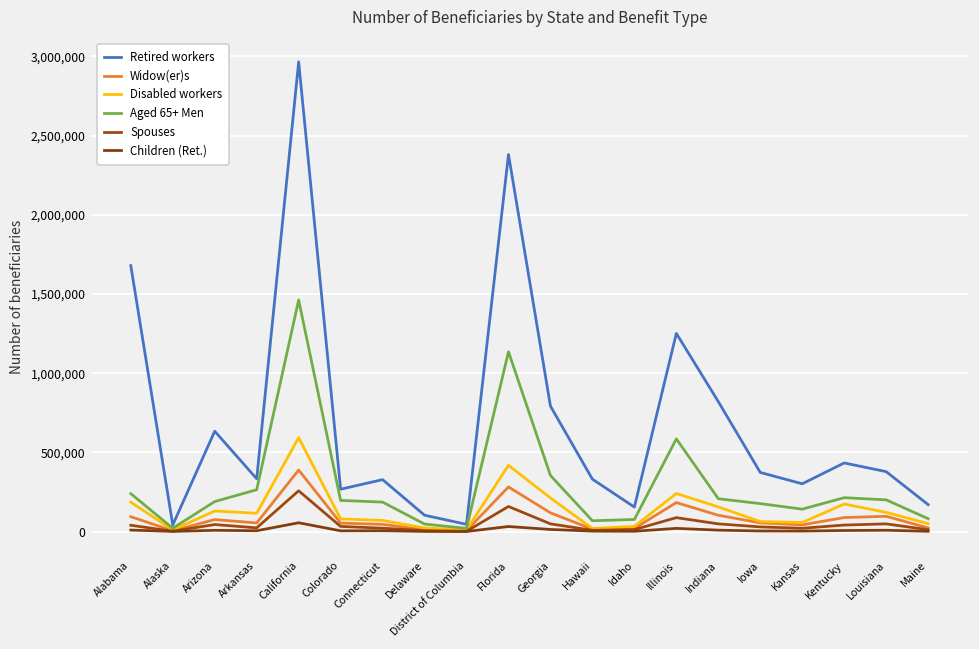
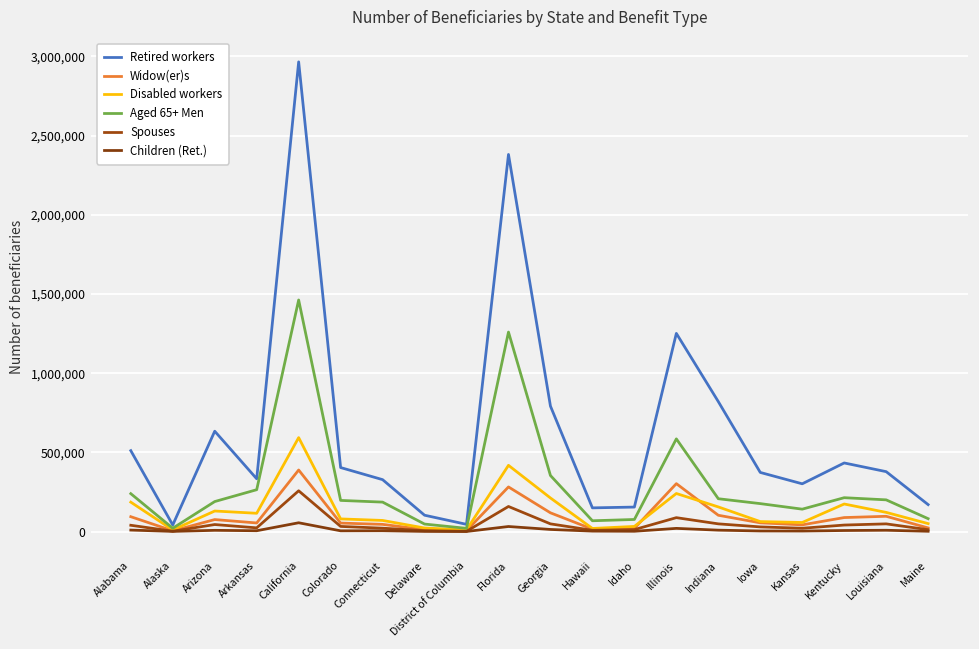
  {
    "Retired workers": {
-     "Alabama": "1,680,000",
+     "Alabama": "510,000",
      "Alaska": "40,000",
      "Arizona": "630,000",
      "Arkansas": "330,000",
      "California": "2,970,000",
-     "Colorado": "270,000",
+     "Colorado": "400,000",
      "Connecticut": "330,000",
      "Delaware": "100,000",
      "District of Columbia": "50,000",
      "Florida": "2,380,000",
      "Georgia": "790,000",
-     "Hawaii": "330,000",
+     "Hawaii": "150,000",
      "Idaho": "150,000",
      "Illinois": "1,250,000",
      "Indiana": "820,000",
      "Iowa": "370,000",
      "Kansas": "300,000",
      "Kentucky": "430,000",
      "Louisiana": "380,000",
      "Maine": "170,000"
    },
    "Widow(er)s": {
      "Alabama": "90,000",
      "Arizona": "80,000",
      "Arkansas": "50,000",
      "California": "390,000",
      "Colorado": "50,000",
      "Connecticut": "50,000",
      "Florida": "280,000",
      "Georgia": "120,000",
-     "Illinois": "180,000",
+     "Illinois": "300,000",
      "Indiana": "100,000",
      "Kentucky": "90,000",
      "Louisiana": "100,000"
    },
    "Disabled workers": {
      "Alabama": "190,000",
      "Arizona": "130,000",
      "Arkansas": "120,000",
      "California": "590,000",
      "Colorado": "80,000",
      "Connecticut": "70,000",
      "Florida": "420,000",
      "Georgia": "210,000",
      "Illinois": "240,000",
      "Indiana": "160,000",
      "Kentucky": "170,000",
      "Louisiana": "120,000",
      "Maine": "50,000"
    },
    "Aged 65+ Men": {
      "Alabama": "240,000",
      "Arizona": "190,000",
      "Arkansas": "260,000",
      "California": "1,460,000",
      "Colorado": "200,000",
      "Connecticut": "190,000",
      "Delaware": "50,000",
-     "Florida": "1,140,000",
+     "Florida": "1,260,000",
      "Georgia": "350,000",
      "Hawaii": "70,000",
      "Idaho": "80,000",
      "Illinois": "590,000",
      "Indiana": "210,000",
      "Iowa": "180,000",
      "Kansas": "140,000",
      "Kentucky": "210,000",
      "Louisiana": "200,000",
      "Maine": "80,000"
    }
  }
